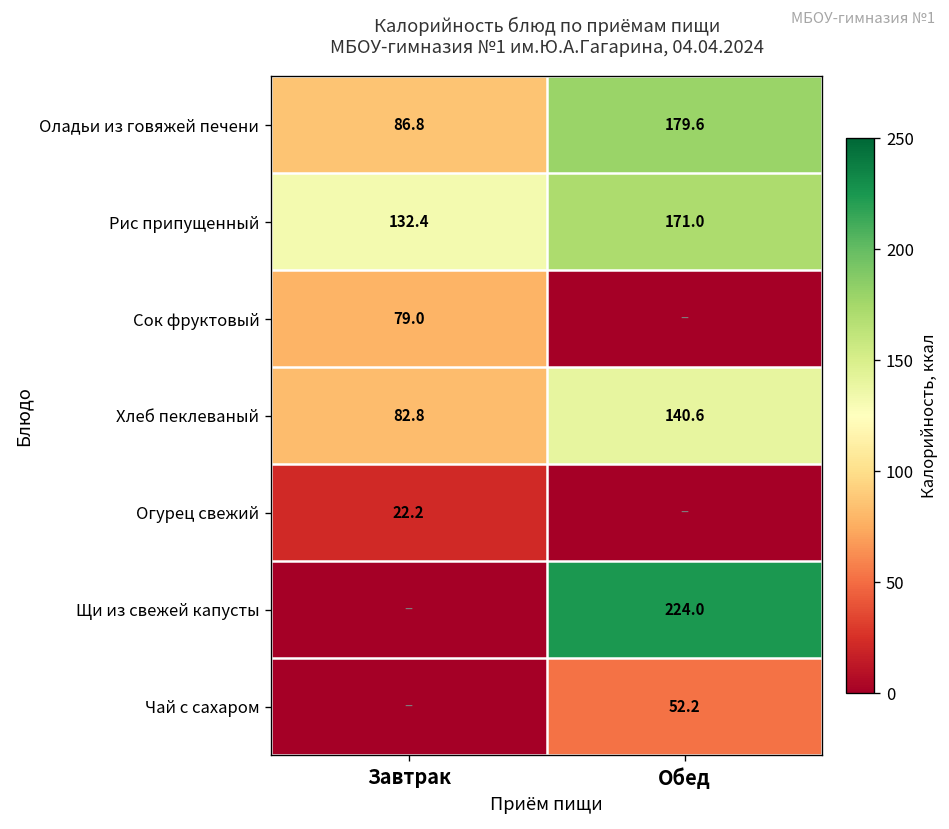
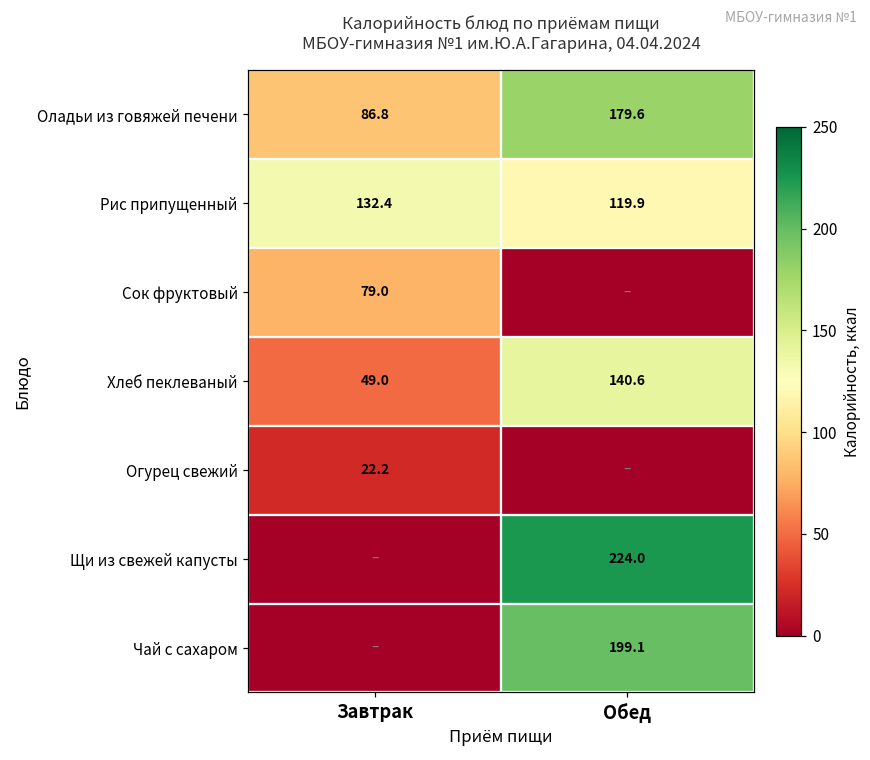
  {
    "Оладьи из говяжей печени": {
      "Завтрак": 86.8,
      "Обед": 179.6
    },
    "Рис припущенный": {
      "Завтрак": 132.4,
-     "Обед": 171.0
+     "Обед": 119.9
    },
    "Сок фруктовый": {
      "Завтрак": 79.0
    },
    "Хлеб пеклеваный": {
-     "Завтрак": 82.8,
+     "Завтрак": 49.0,
      "Обед": 140.6
    },
    "Огурец свежий": {
      "Завтрак": 22.2
    },
    "Щи из свежей капусты": {
      "Обед": 224.0
    },
    "Чай с сахаром": {
-     "Обед": 52.2
+     "Обед": 199.1
    }
  }
